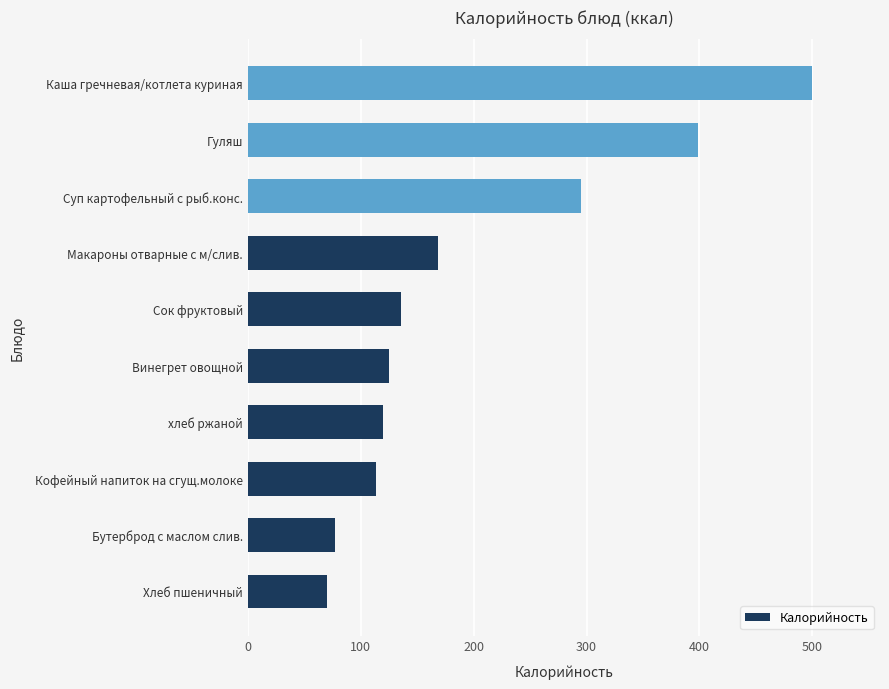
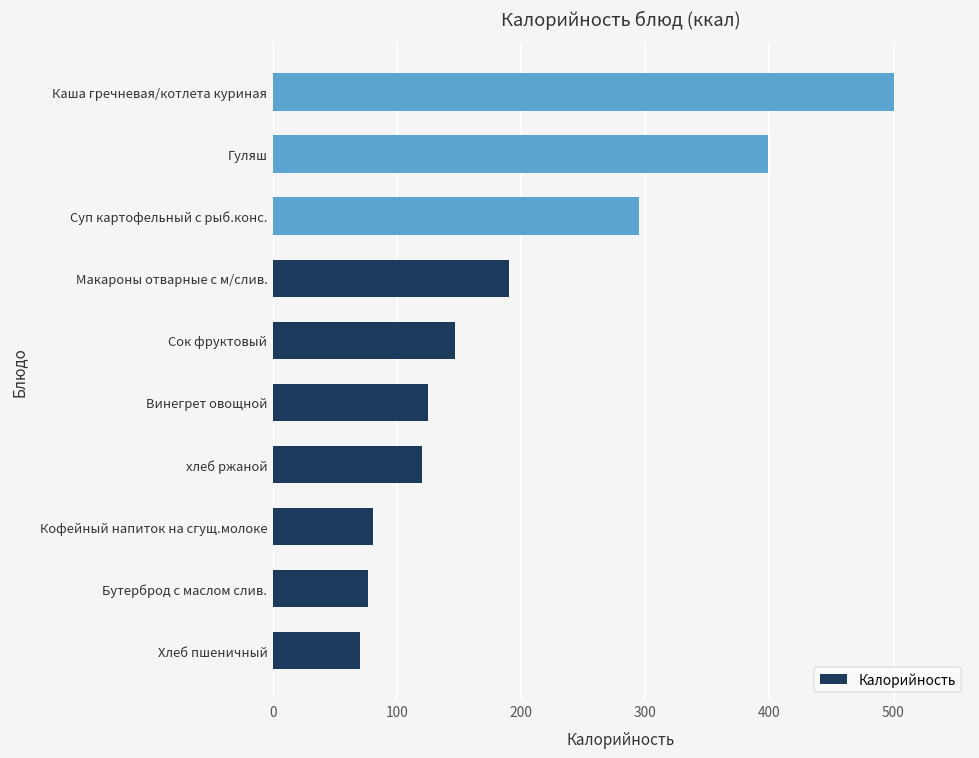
  {
    "Каша гречневая/котлета куриная": 500,
    "Гуляш": 399,
    "Суп картофельный с рыб.конс.": 295,
-   "Макароны отварные с м/слив.": 168,
-   "Сок фруктовый": 136,
+   "Макароны отварные с м/слив.": 190,
+   "Сок фруктовый": 147,
    "Винегрет овощной": 125,
    "хлеб ржаной": 120,
-   "Кофейный напиток на сгущ.молоке": 113,
+   "Кофейный напиток на сгущ.молоке": 81,
    "Бутерброд с маслом слив.": 77,
    "Хлеб пшеничный": 70
  }
